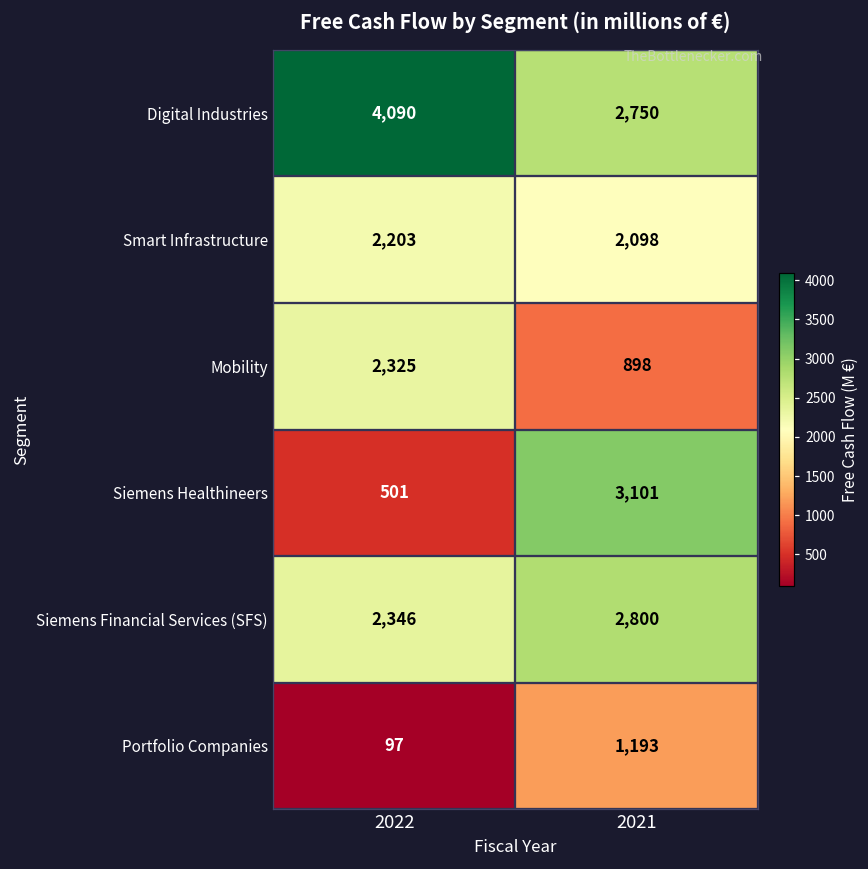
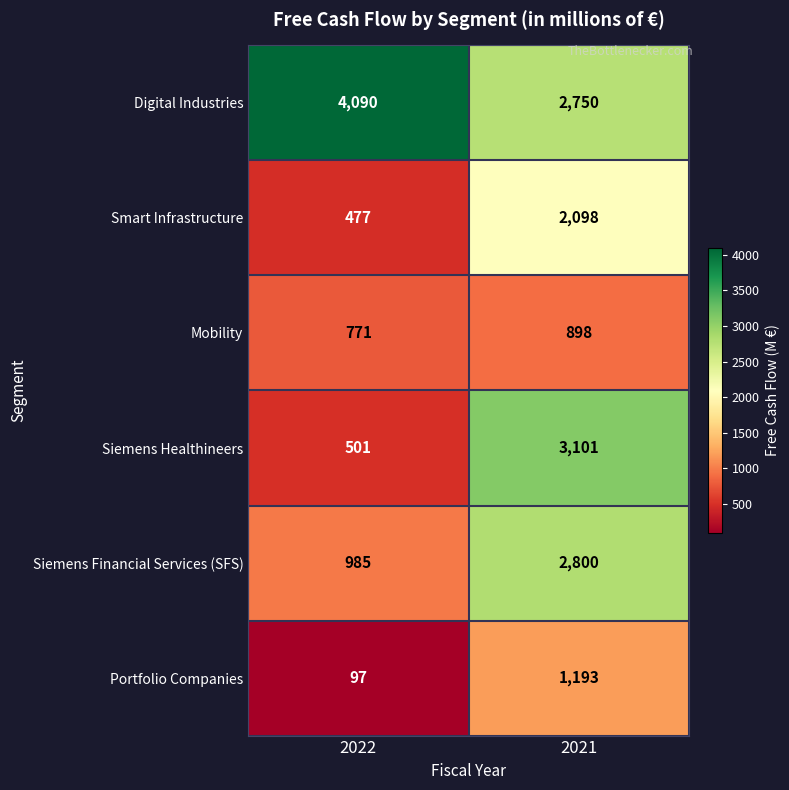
  {
    "Digital Industries": {
      "2022": "4,090"
    },
    "Smart Infrastructure": {
-     "2022": "2,203",
+     "2022": "477",
      "2021": "2,098"
    },
    "Mobility": {
-     "2022": "2,325",
+     "2022": "771",
      "2021": "898"
    },
    "Siemens Healthineers": {
      "2022": "501",
      "2021": "3,101"
    },
    "Siemens Financial Services (SFS)": {
-     "2022": "2,346",
+     "2022": "985",
      "2021": "2,800"
    },
    "Portfolio Companies": {
      "2022": "97",
      "2021": "1,193"
    }
  }
